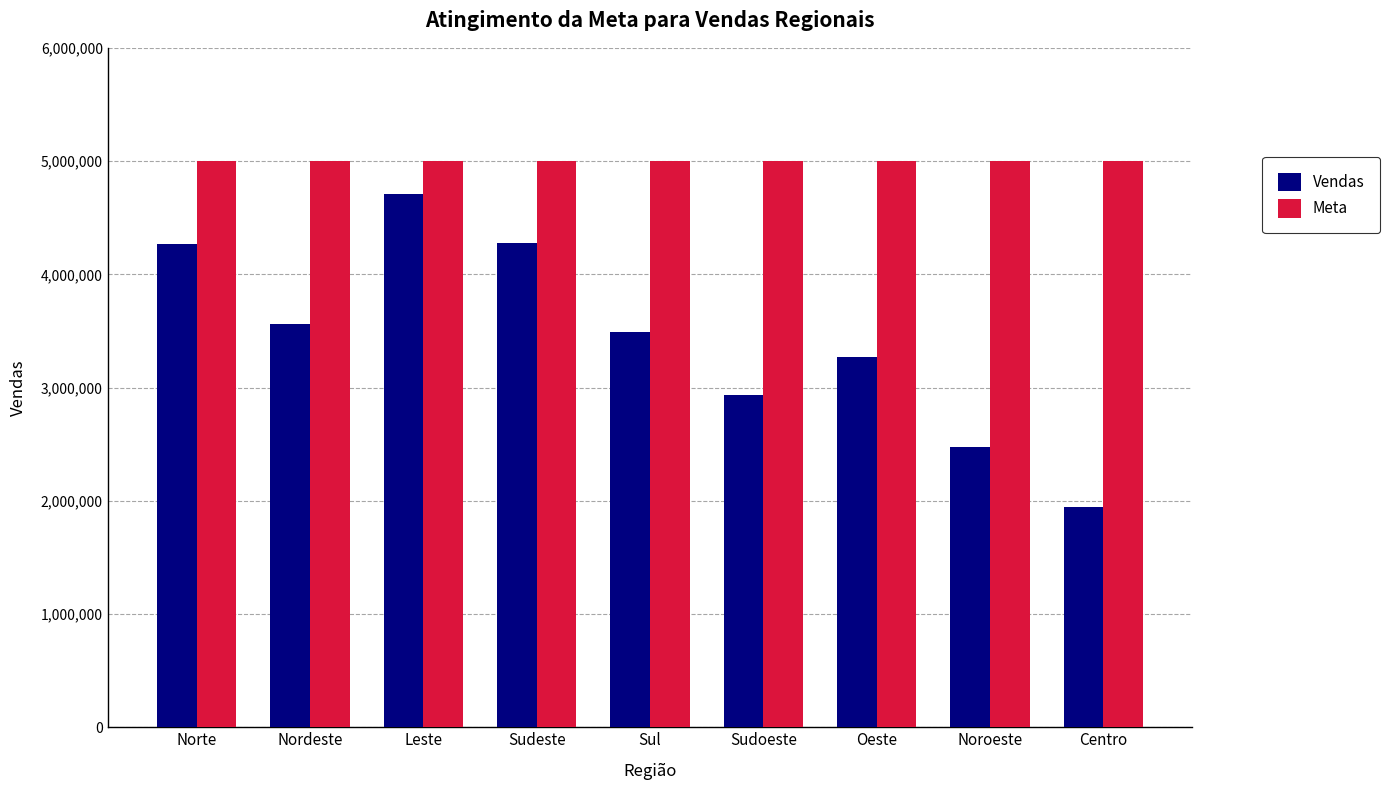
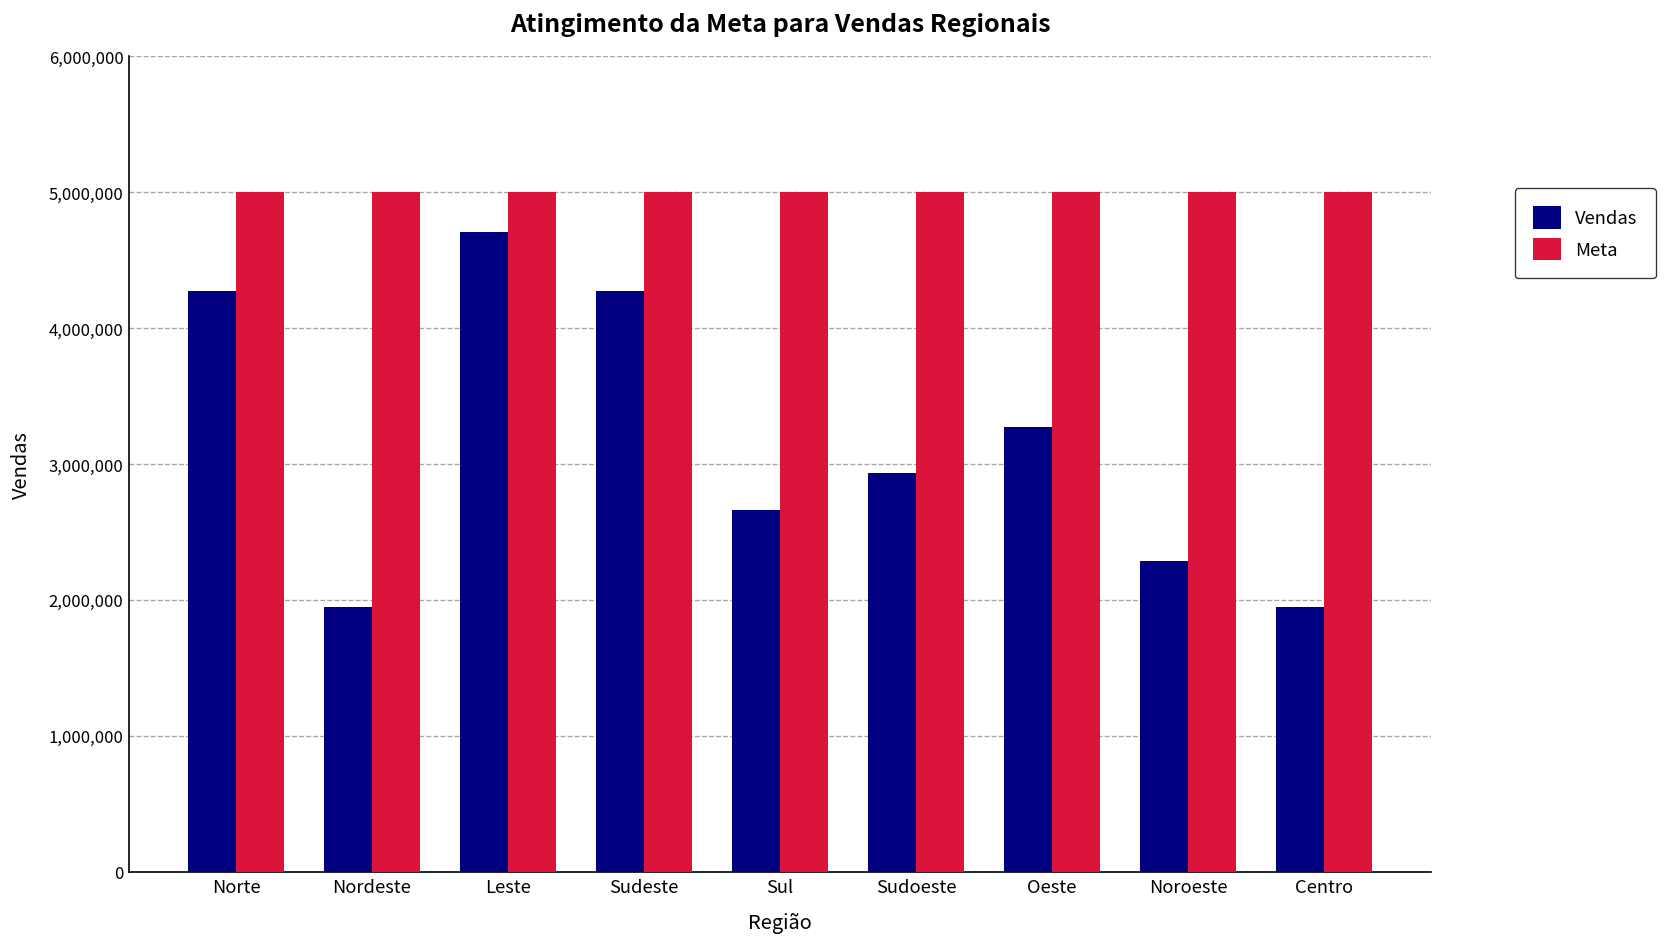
  {
    "Vendas": {
      "Norte": "4,270,000",
-     "Nordeste": "3,560,000",
+     "Nordeste": "1,950,000",
      "Leste": "4,710,000",
      "Sudeste": "4,270,000",
-     "Sul": "3,490,000",
+     "Sul": "2,660,000",
      "Sudoeste": "2,940,000",
      "Oeste": "3,270,000",
-     "Noroeste": "2,470,000",
+     "Noroeste": "2,280,000",
      "Centro": "1,950,000"
    },
    "Meta": {
      "Norte": "5,000,000",
      "Nordeste": "5,000,000",
      "Leste": "5,000,000",
      "Sudeste": "5,000,000",
      "Sul": "5,000,000",
      "Sudoeste": "5,000,000",
      "Oeste": "5,000,000",
      "Noroeste": "5,000,000",
      "Centro": "5,000,000"
    }
  }
